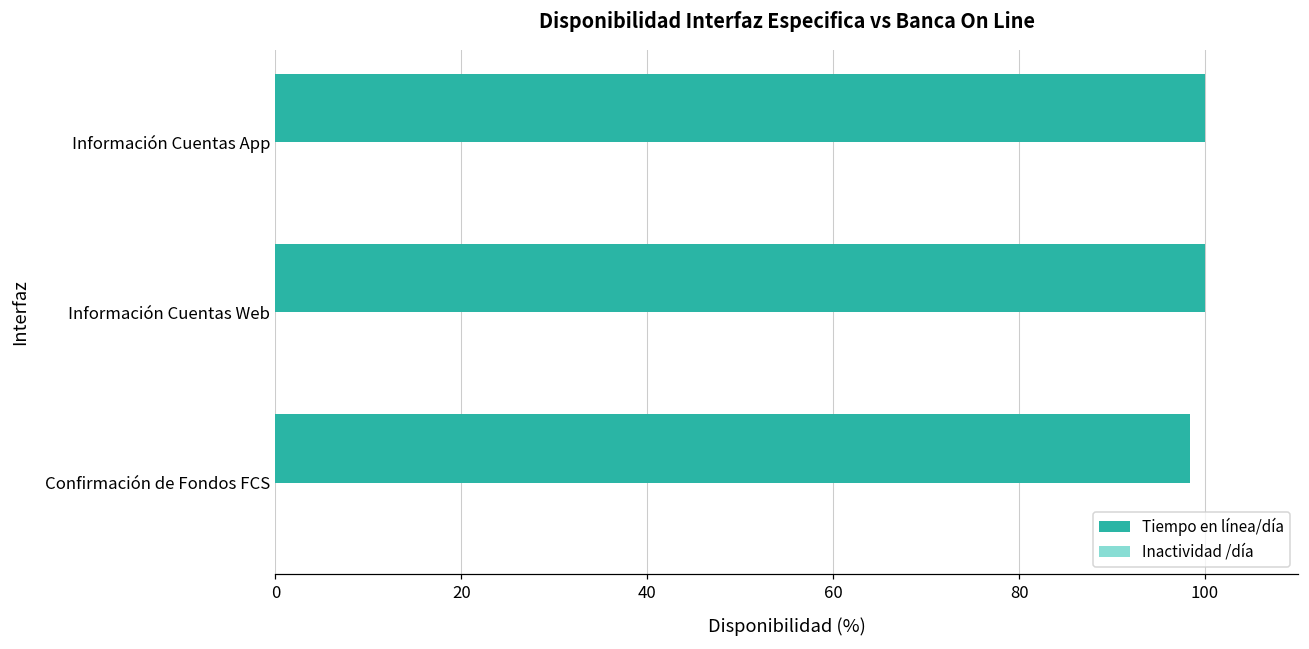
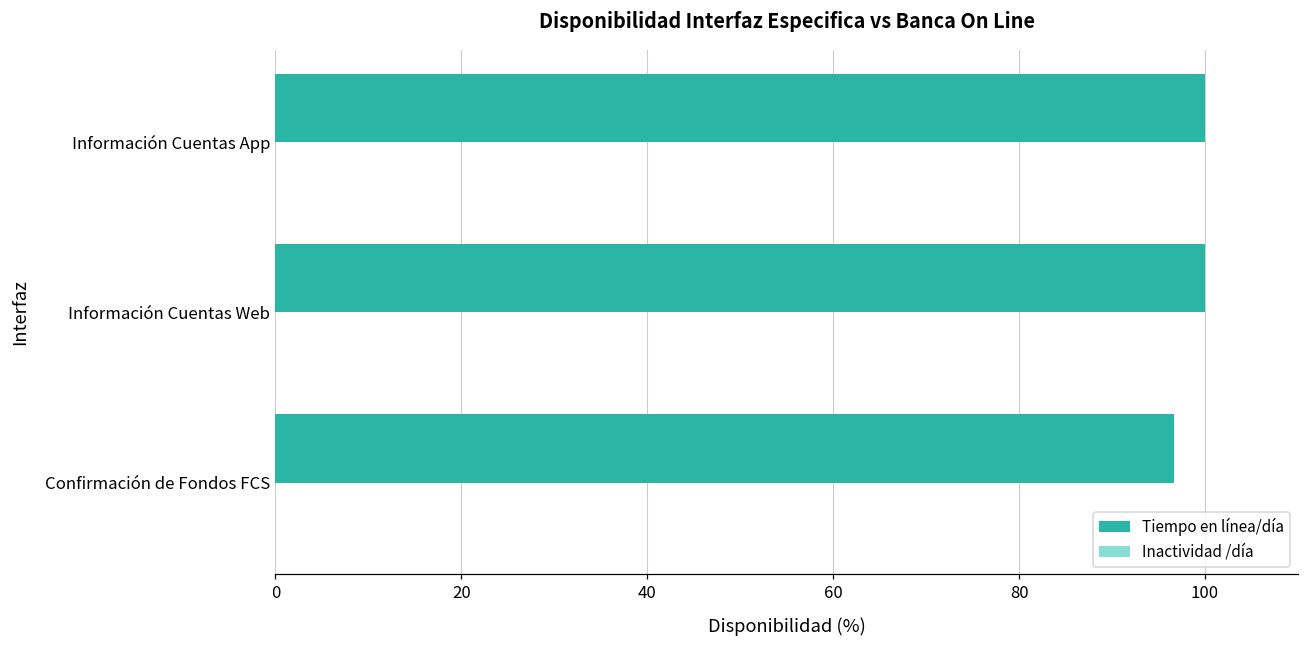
  {
    "Tiempo en línea/día": {
      "Información Cuentas App": 100,
      "Información Cuentas Web": 100,
-     "Confirmación de Fondos FCS": 98
+     "Confirmación de Fondos FCS": 97
    },
    "Inactividad /día": {
      "Información Cuentas App": 0,
      "Información Cuentas Web": 0,
      "Confirmación de Fondos FCS": 0
    }
  }
